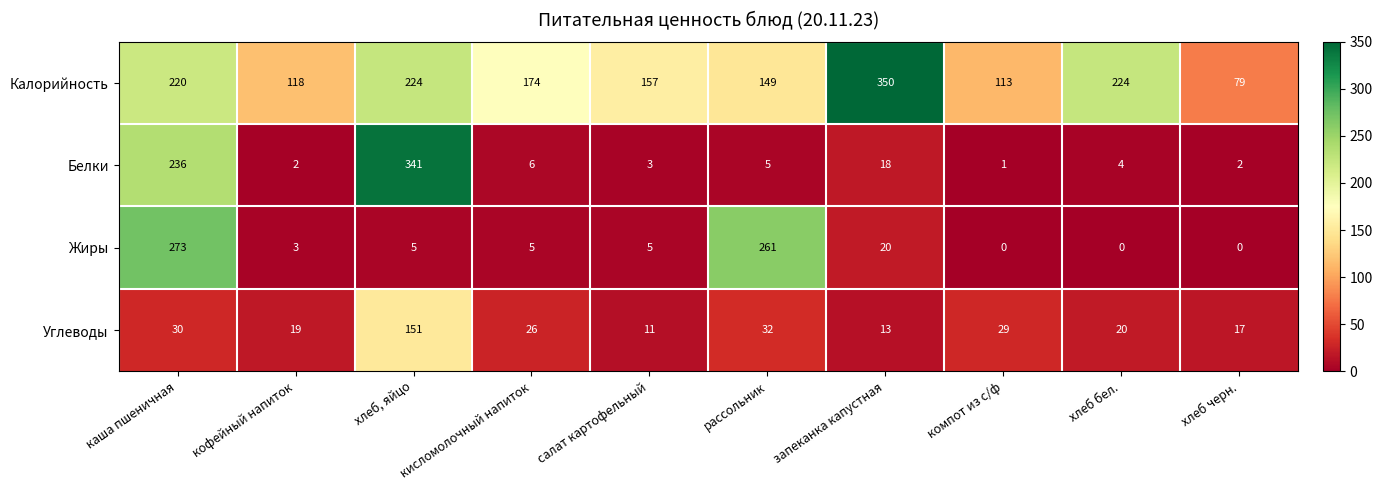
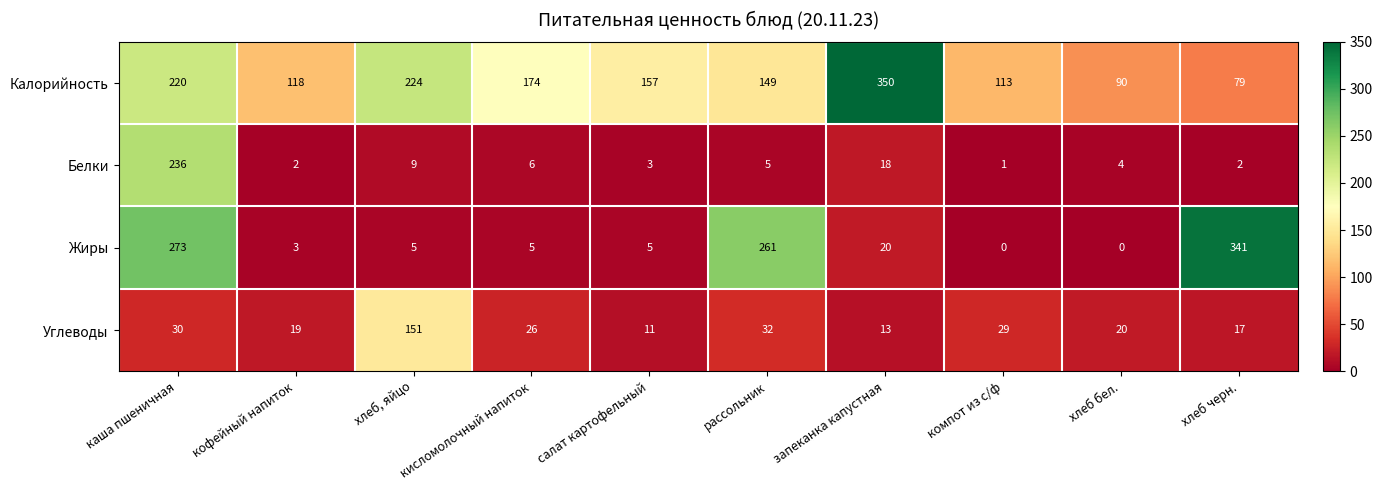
  {
    "Калорийность": {
      "каша пшеничная": 220,
      "кофейный напиток": 118,
      "хлеб, яйцо": 224,
      "кисломолочный напиток": 174,
      "салат картофельный": 157,
      "рассольник": 149,
      "запеканка капустная": 350,
      "компот из с/ф": 113,
-     "хлеб бел.": 224,
+     "хлеб бел.": 90,
      "хлеб черн.": 79
    },
    "Белки": {
      "каша пшеничная": 236,
      "кофейный напиток": 2,
-     "хлеб, яйцо": 341,
+     "хлеб, яйцо": 9,
      "кисломолочный напиток": 6,
      "салат картофельный": 3,
      "рассольник": 5,
      "запеканка капустная": 18,
      "компот из с/ф": 1,
      "хлеб бел.": 4,
      "хлеб черн.": 2
    },
    "Жиры": {
      "каша пшеничная": 273,
      "кофейный напиток": 3,
      "хлеб, яйцо": 5,
      "кисломолочный напиток": 5,
      "салат картофельный": 5,
      "рассольник": 261,
      "запеканка капустная": 20,
      "компот из с/ф": 0,
      "хлеб бел.": 0,
-     "хлеб черн.": 0
+     "хлеб черн.": 341
    },
    "Углеводы": {
      "каша пшеничная": 30,
      "кофейный напиток": 19,
      "хлеб, яйцо": 151,
      "кисломолочный напиток": 26,
      "салат картофельный": 11,
      "рассольник": 32,
      "запеканка капустная": 13,
      "компот из с/ф": 29,
      "хлеб бел.": 20,
      "хлеб черн.": 17
    }
  }
